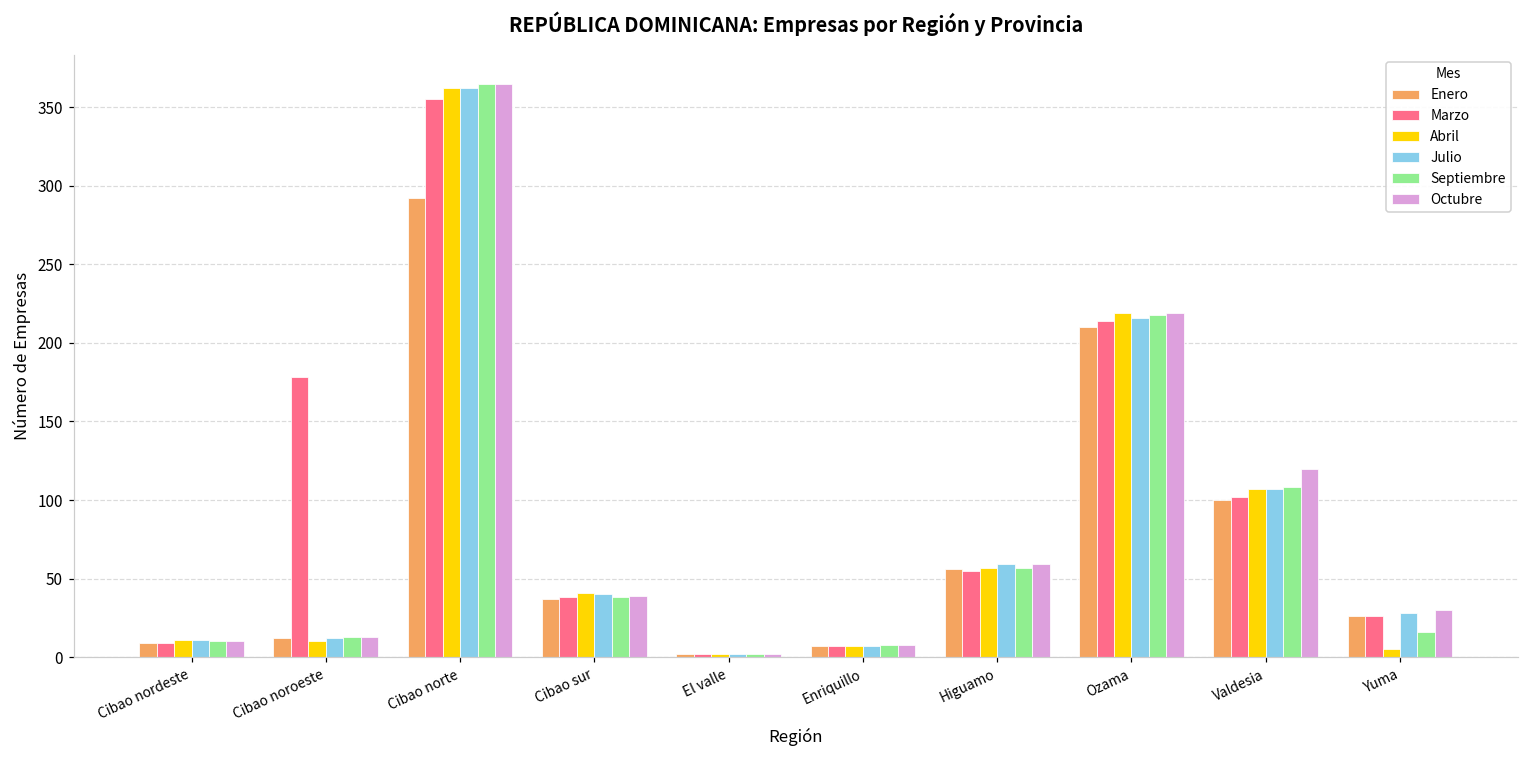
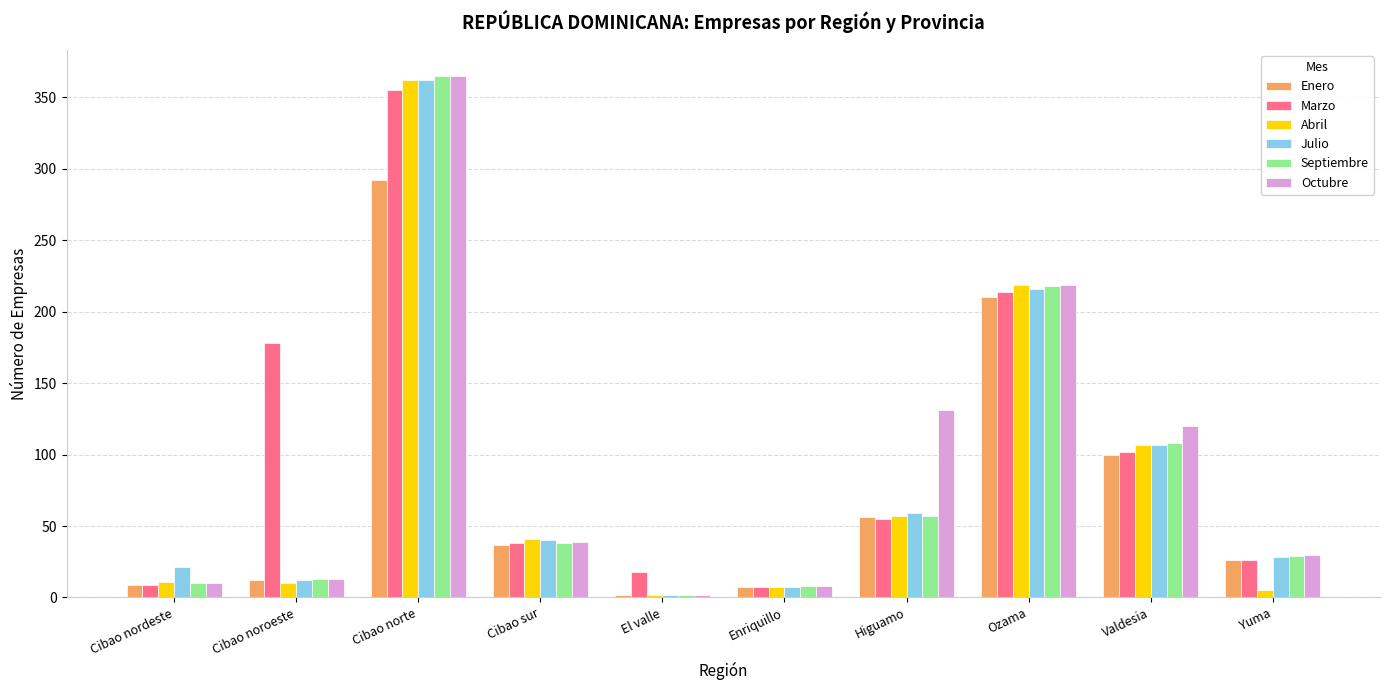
  {
    "Enero": {
      "Cibao nordeste": 9,
      "Cibao noroeste": 12,
      "Cibao norte": 292,
      "Cibao sur": 37,
      "El valle": 2,
      "Enriquillo": 7,
      "Higuamo": 56,
      "Ozama": 210,
      "Valdesia": 100,
      "Yuma": 26
    },
    "Marzo": {
      "Cibao nordeste": 9,
      "Cibao noroeste": 178,
      "Cibao norte": 355,
      "Cibao sur": 38,
-     "El valle": 2,
+     "El valle": 18,
      "Enriquillo": 7,
      "Higuamo": 55,
      "Ozama": 214,
      "Valdesia": 102,
      "Yuma": 26
    },
    "Abril": {
      "Cibao nordeste": 11,
      "Cibao noroeste": 10,
      "Cibao norte": 362,
      "Cibao sur": 41,
      "El valle": 2,
      "Enriquillo": 7,
      "Higuamo": 57,
      "Ozama": 219,
      "Valdesia": 107,
      "Yuma": 5
    },
    "Julio": {
-     "Cibao nordeste": 11,
+     "Cibao nordeste": 21,
      "Cibao noroeste": 12,
      "Cibao norte": 362,
      "Cibao sur": 40,
      "El valle": 2,
      "Enriquillo": 7,
      "Higuamo": 59,
      "Ozama": 216,
      "Valdesia": 107,
      "Yuma": 28
    },
    "Septiembre": {
      "Cibao nordeste": 10,
      "Cibao noroeste": 13,
      "Cibao norte": 365,
      "Cibao sur": 38,
      "El valle": 2,
      "Enriquillo": 8,
      "Higuamo": 57,
      "Ozama": 218,
      "Valdesia": 108,
-     "Yuma": 16
+     "Yuma": 29
    },
    "Octubre": {
      "Cibao nordeste": 10,
      "Cibao noroeste": 13,
      "Cibao norte": 365,
      "Cibao sur": 39,
      "El valle": 2,
      "Enriquillo": 8,
-     "Higuamo": 59,
+     "Higuamo": 131,
      "Ozama": 219,
      "Valdesia": 120,
      "Yuma": 30
    }
  }
